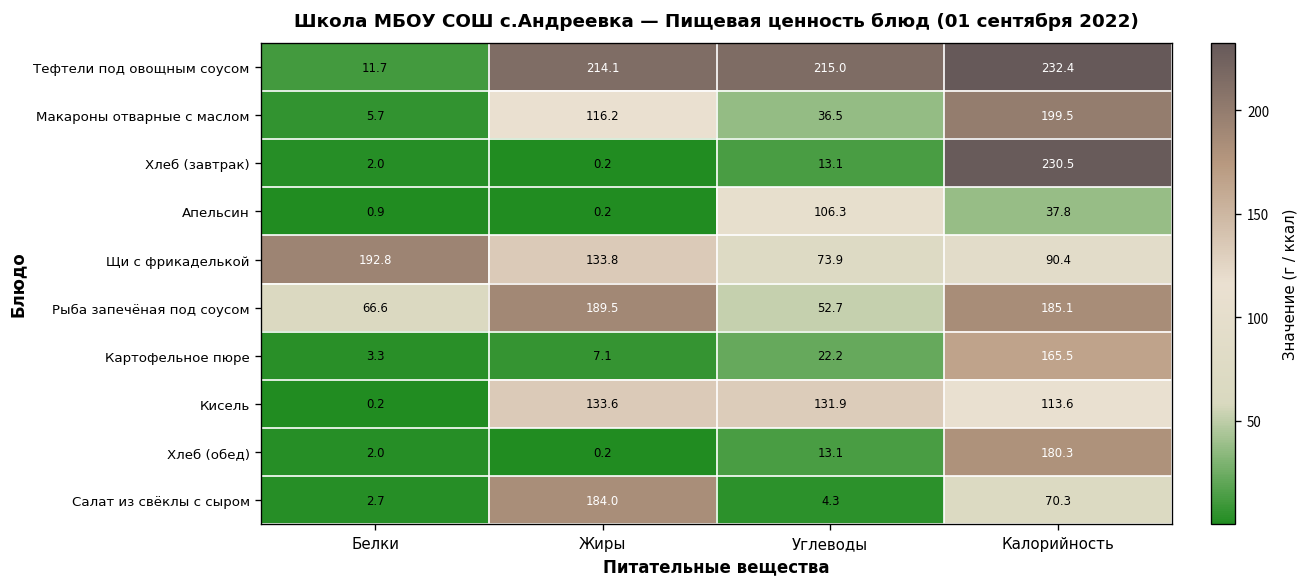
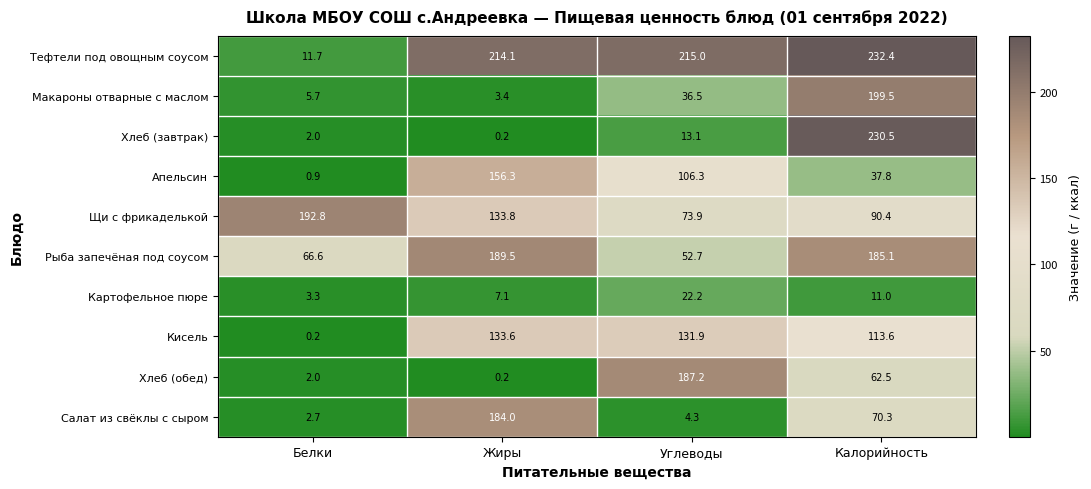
  {
    "Тефтели под овощным соусом": {
      "Белки": 11.7,
      "Жиры": 214.1,
      "Углеводы": 215.0,
      "Калорийность": 232.4
    },
    "Макароны отварные с маслом": {
      "Белки": 5.7,
-     "Жиры": 116.2,
+     "Жиры": 3.4,
      "Углеводы": 36.5,
      "Калорийность": 199.5
    },
    "Хлеб (завтрак)": {
      "Белки": 2.0,
      "Жиры": 0.2,
      "Углеводы": 13.1,
      "Калорийность": 230.5
    },
    "Апельсин": {
      "Белки": 0.9,
-     "Жиры": 0.2,
+     "Жиры": 156.3,
      "Углеводы": 106.3,
      "Калорийность": 37.8
    },
    "Щи с фрикаделькой": {
      "Белки": 192.8,
      "Жиры": 133.8,
      "Углеводы": 73.9,
      "Калорийность": 90.4
    },
    "Рыба запечёная под соусом": {
      "Белки": 66.6,
      "Жиры": 189.5,
      "Углеводы": 52.7,
      "Калорийность": 185.1
    },
    "Картофельное пюре": {
      "Белки": 3.3,
      "Жиры": 7.1,
      "Углеводы": 22.2,
-     "Калорийность": 165.5
+     "Калорийность": 11.0
    },
    "Кисель": {
      "Белки": 0.2,
      "Жиры": 133.6,
      "Углеводы": 131.9,
      "Калорийность": 113.6
    },
    "Хлеб (обед)": {
      "Белки": 2.0,
      "Жиры": 0.2,
-     "Углеводы": 13.1,
-     "Калорийность": 180.3
+     "Углеводы": 187.2,
+     "Калорийность": 62.5
    },
    "Салат из свёклы с сыром": {
      "Белки": 2.7,
      "Жиры": 184.0,
      "Углеводы": 4.3,
      "Калорийность": 70.3
    }
  }
